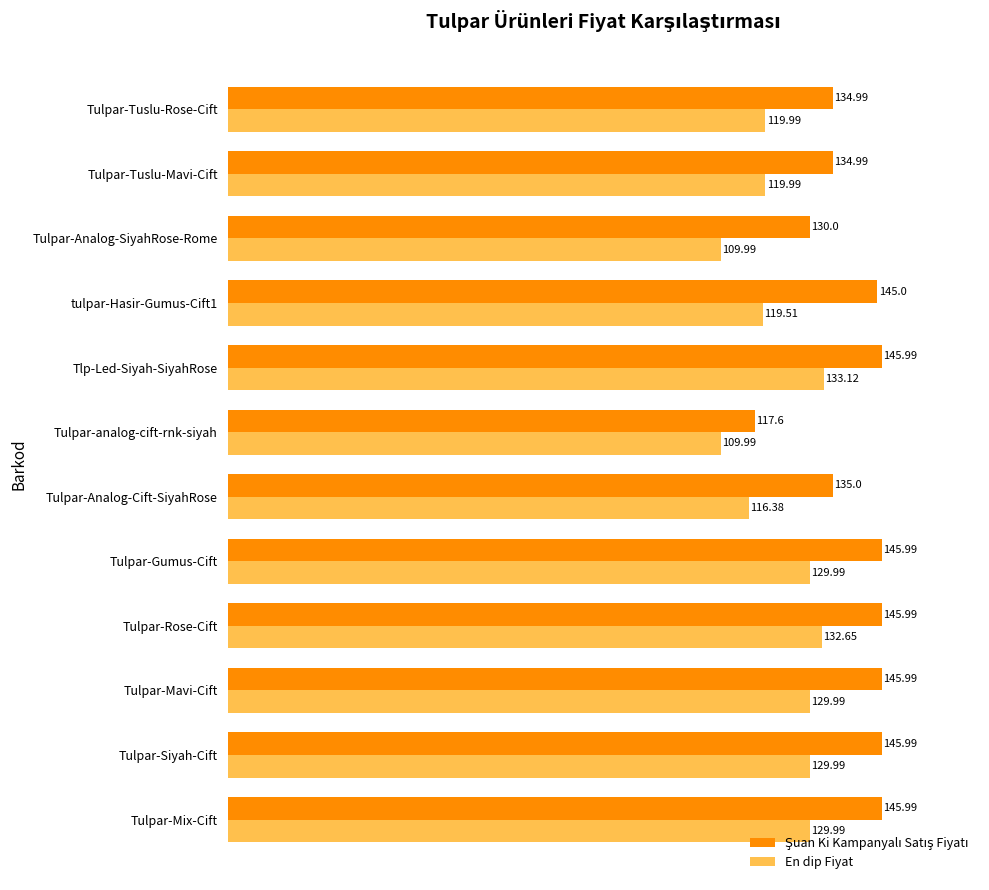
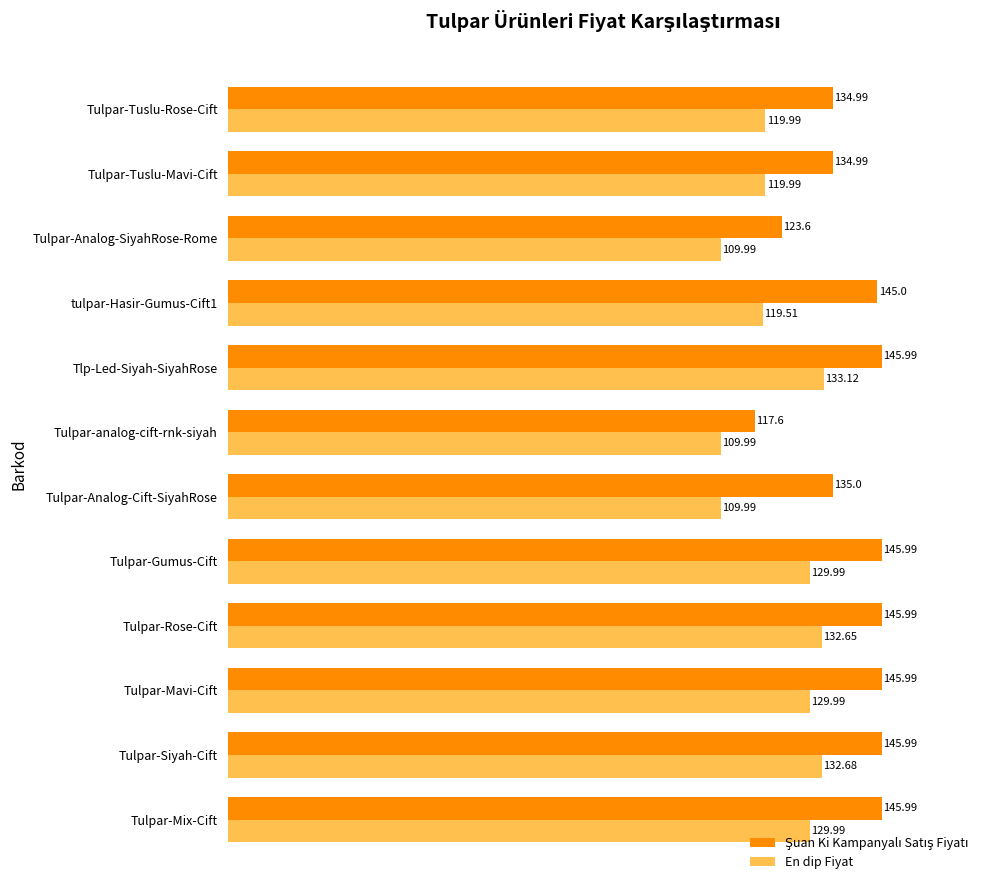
  {
    "Şuan Ki Kampanyalı Satış Fiyatı": {
      "Tulpar-Tuslu-Rose-Cift": 134.99,
      "Tulpar-Tuslu-Mavi-Cift": 134.99,
-     "Tulpar-Analog-SiyahRose-Rome": 130.0,
+     "Tulpar-Analog-SiyahRose-Rome": 123.6,
      "tulpar-Hasir-Gumus-Cift1": 145.0,
      "Tlp-Led-Siyah-SiyahRose": 145.99,
      "Tulpar-analog-cift-rnk-siyah": 117.6,
      "Tulpar-Analog-Cift-SiyahRose": 135.0,
      "Tulpar-Gumus-Cift": 145.99,
      "Tulpar-Rose-Cift": 145.99,
      "Tulpar-Mavi-Cift": 145.99,
      "Tulpar-Siyah-Cift": 145.99,
      "Tulpar-Mix-Cift": 145.99
    },
    "En dip Fiyat": {
      "Tulpar-Tuslu-Rose-Cift": 119.99,
      "Tulpar-Tuslu-Mavi-Cift": 119.99,
      "Tulpar-Analog-SiyahRose-Rome": 109.99,
      "tulpar-Hasir-Gumus-Cift1": 119.51,
      "Tlp-Led-Siyah-SiyahRose": 133.12,
      "Tulpar-analog-cift-rnk-siyah": 109.99,
-     "Tulpar-Analog-Cift-SiyahRose": 116.38,
+     "Tulpar-Analog-Cift-SiyahRose": 109.99,
      "Tulpar-Gumus-Cift": 129.99,
      "Tulpar-Rose-Cift": 132.65,
      "Tulpar-Mavi-Cift": 129.99,
-     "Tulpar-Siyah-Cift": 129.99,
+     "Tulpar-Siyah-Cift": 132.68,
      "Tulpar-Mix-Cift": 129.99
    }
  }
